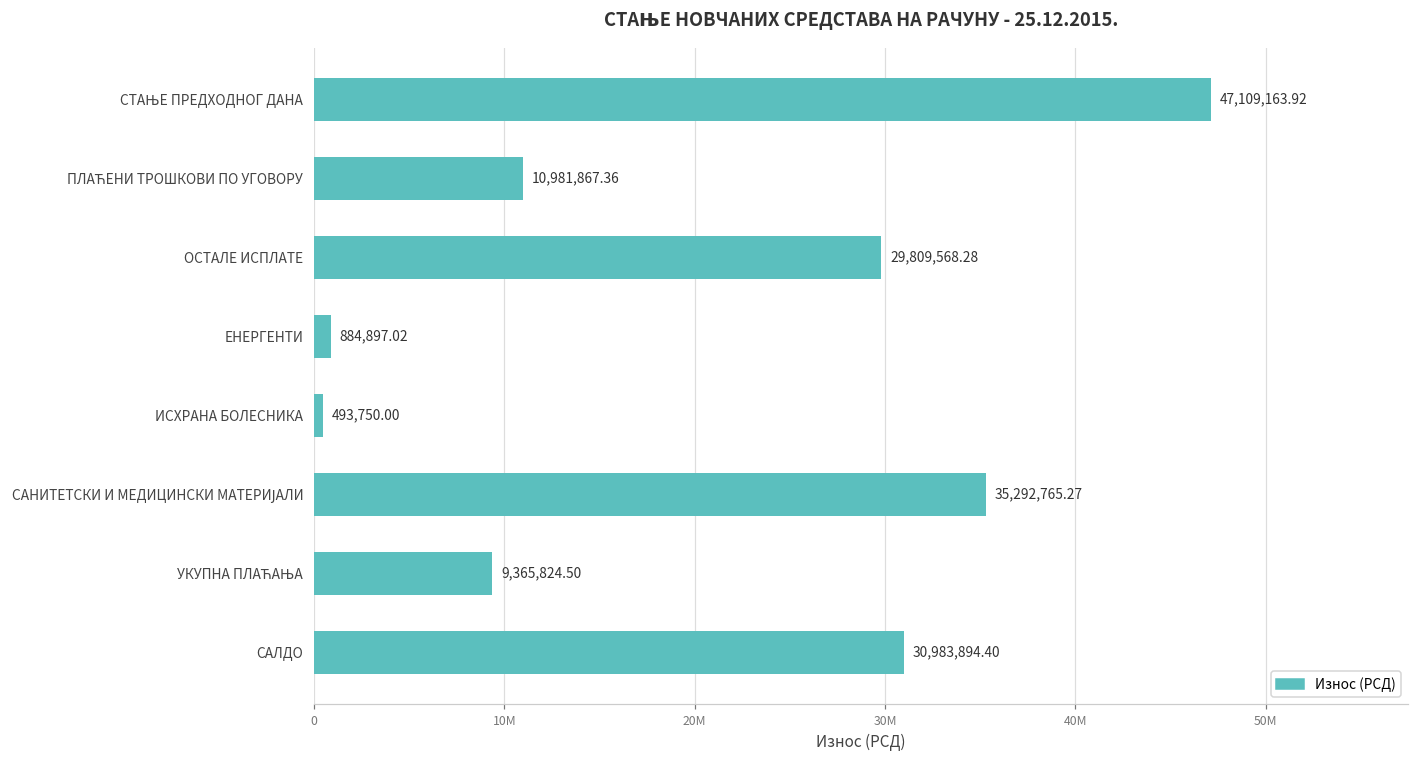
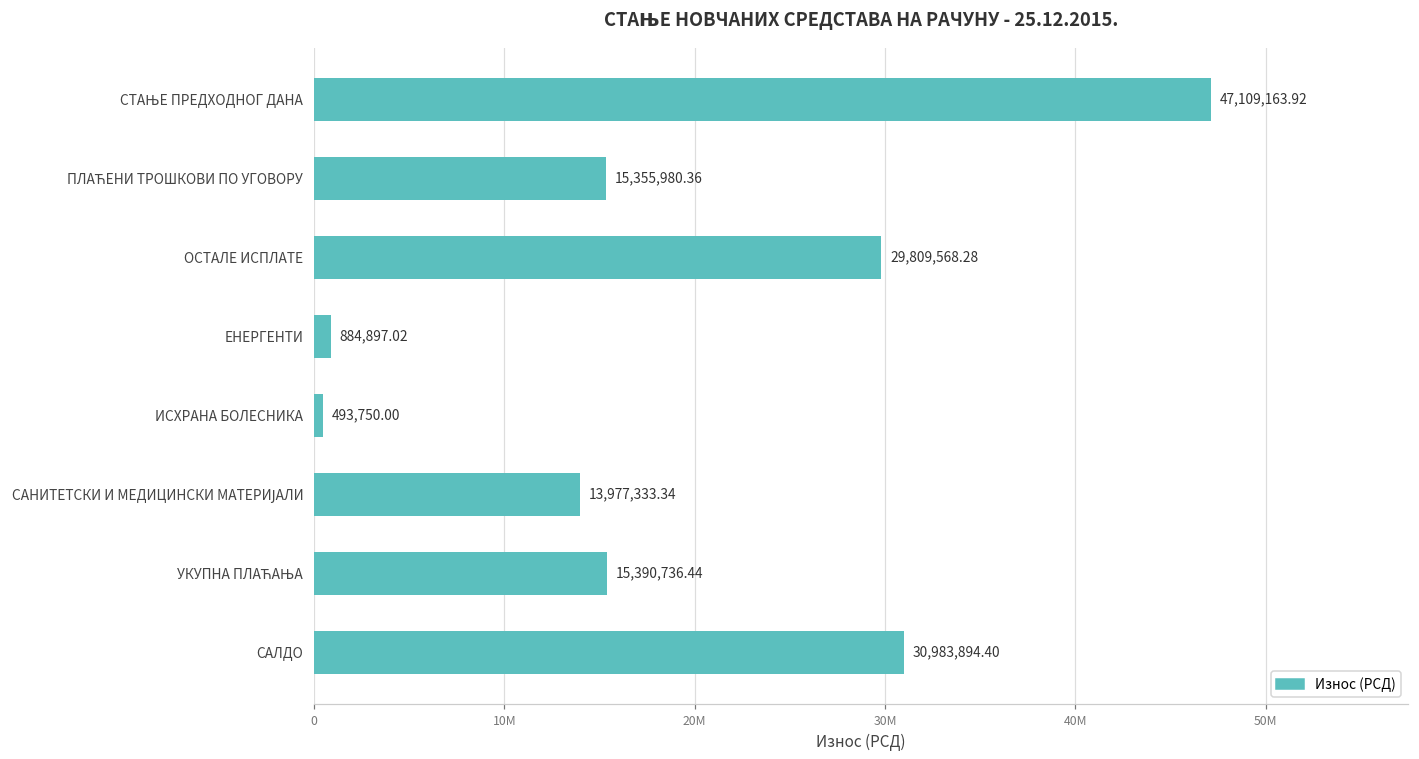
  {
    "СТАЊЕ ПРЕДХОДНОГ ДАНА": "47,109,163.92",
-   "ПЛАЋЕНИ ТРОШКОВИ ПО УГОВОРУ": "10,981,867.36",
+   "ПЛАЋЕНИ ТРОШКОВИ ПО УГОВОРУ": "15,355,980.36",
    "ОСТАЛЕ ИСПЛАТЕ": "29,809,568.28",
    "ЕНЕРГЕНТИ": "884,897.02",
    "ИСХРАНА БОЛЕСНИКА": "493,750.00",
-   "САНИТЕТСКИ И МЕДИЦИНСКИ МАТЕРИЈАЛИ": "35,292,765.27",
-   "УКУПНА ПЛАЋАЊА": "9,365,824.50",
+   "САНИТЕТСКИ И МЕДИЦИНСКИ МАТЕРИЈАЛИ": "13,977,333.34",
+   "УКУПНА ПЛАЋАЊА": "15,390,736.44",
    "САЛДО": "30,983,894.40"
  }
